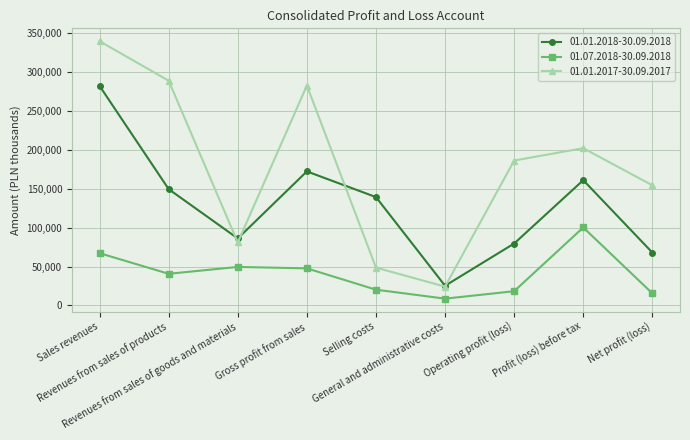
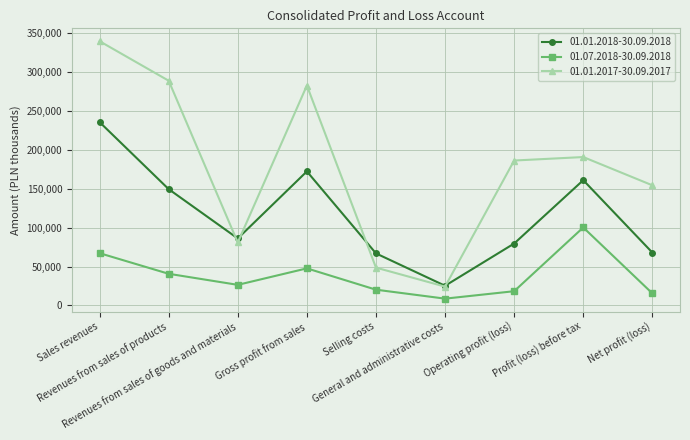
  {
    "01.01.2018-30.09.2018": {
-     "Sales revenues": "280,000",
+     "Sales revenues": "240,000",
      "Revenues from sales of products": "150,000",
      "Revenues from sales of goods and materials": "90,000",
      "Gross profit from sales": "170,000",
-     "Selling costs": "140,000",
+     "Selling costs": "70,000",
      "Operating profit (loss)": "80,000",
      "Profit (loss) before tax": "160,000",
      "Net profit (loss)": "70,000"
    },
    "01.07.2018-30.09.2018": {
      "Sales revenues": "70,000",
      "Revenues from sales of products": "40,000",
-     "Revenues from sales of goods and materials": "50,000",
+     "Revenues from sales of goods and materials": "30,000",
      "Gross profit from sales": "50,000",
      "Selling costs": "20,000",
      "General and administrative costs": "10,000",
      "Operating profit (loss)": "20,000",
      "Profit (loss) before tax": "100,000",
      "Net profit (loss)": "20,000"
    },
    "01.01.2017-30.09.2017": {
      "Sales revenues": "340,000",
      "Revenues from sales of products": "290,000",
      "Revenues from sales of goods and materials": "80,000",
      "Gross profit from sales": "280,000",
      "Selling costs": "50,000",
      "Operating profit (loss)": "190,000",
-     "Profit (loss) before tax": "200,000",
+     "Profit (loss) before tax": "190,000",
      "Net profit (loss)": "150,000"
    }
  }
